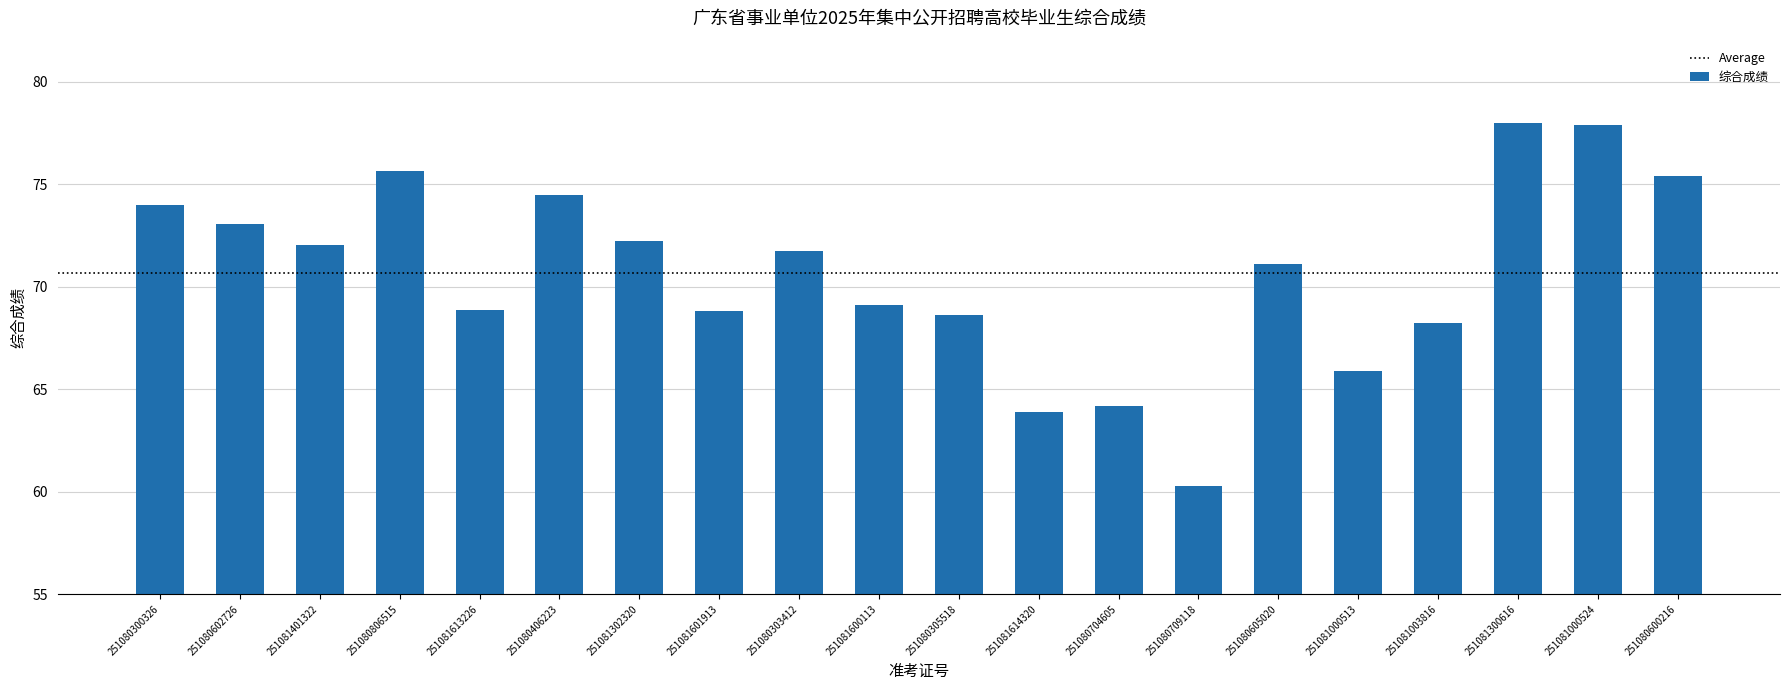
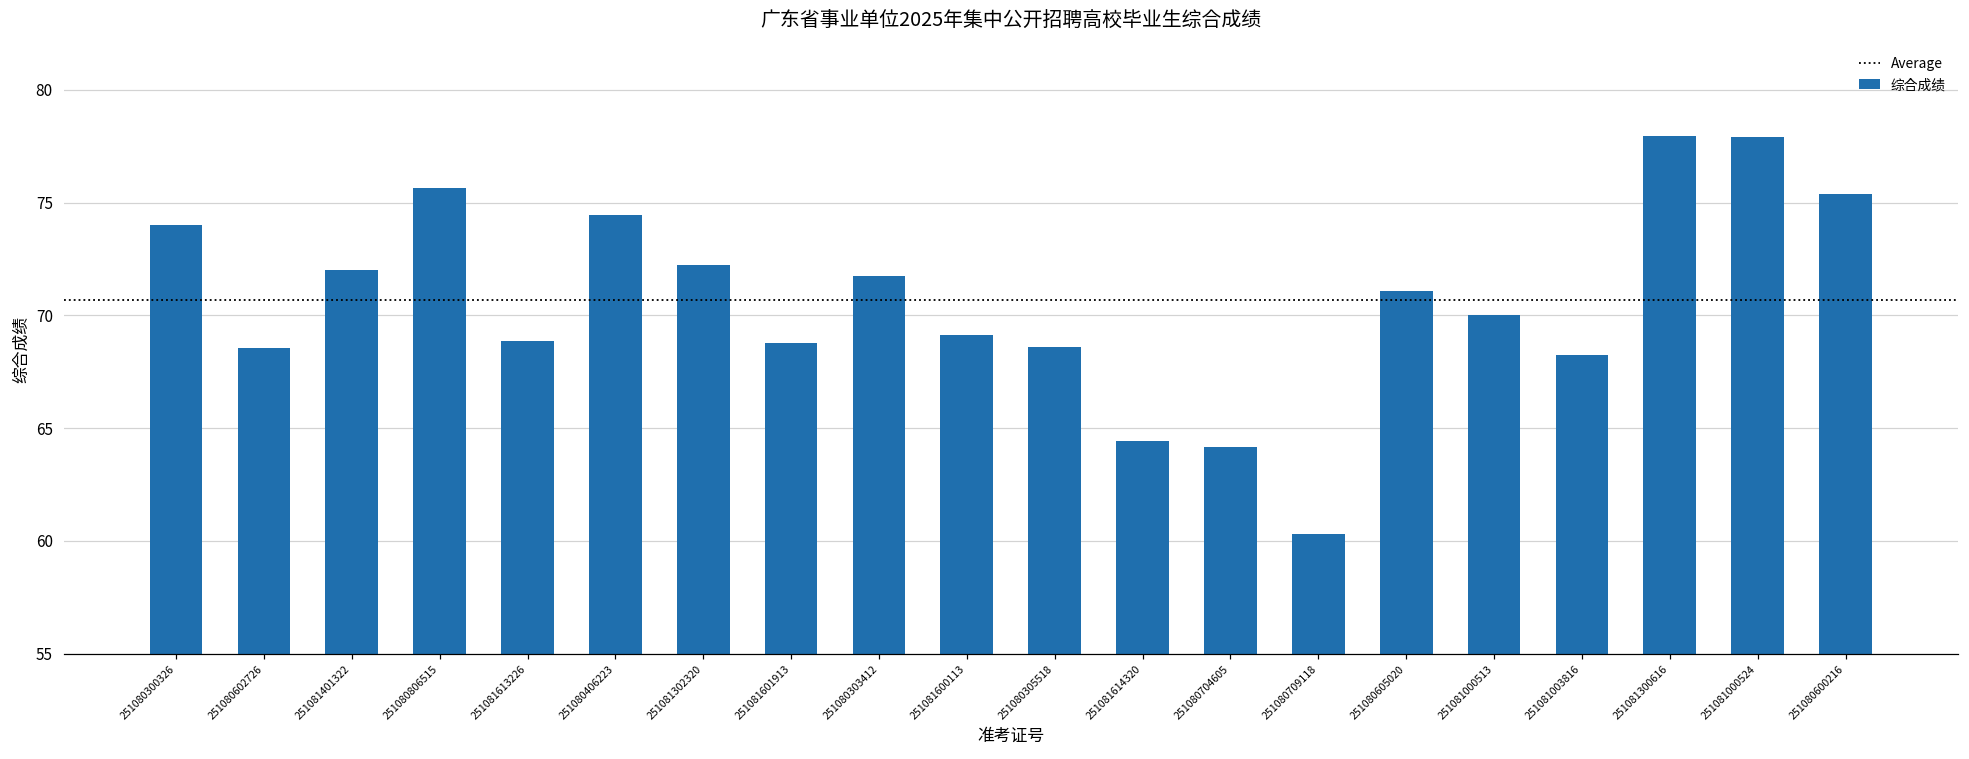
  {
    "251080300326": 74.0,
-   "251080602726": 73.0,
+   "251080602726": 68.6,
    "251081401322": 72.0,
    "251080806515": 75.6,
    "251081613226": 68.9,
    "251080406223": 74.5,
    "251081302320": 72.3,
    "251081601913": 68.8,
    "251080303412": 71.7,
    "251081600113": 69.1,
    "251080305518": 68.6,
-   "251081614320": 63.9,
+   "251081614320": 64.4,
    "251080704605": 64.2,
    "251080709118": 60.3,
    "251080605020": 71.1,
-   "251081000513": 65.9,
+   "251081000513": 70.0,
    "251081003816": 68.3,
    "251081300616": 78.0,
    "251081000524": 77.9,
    "251080600216": 75.4
  }
